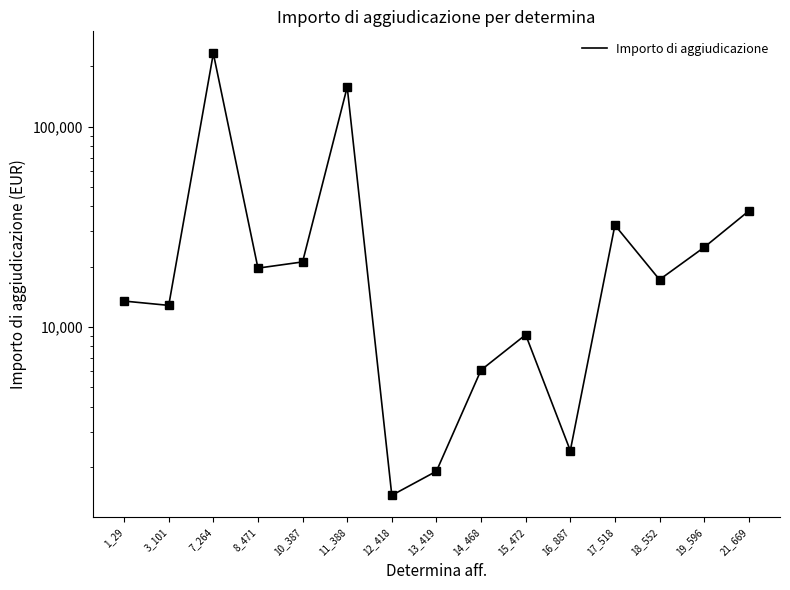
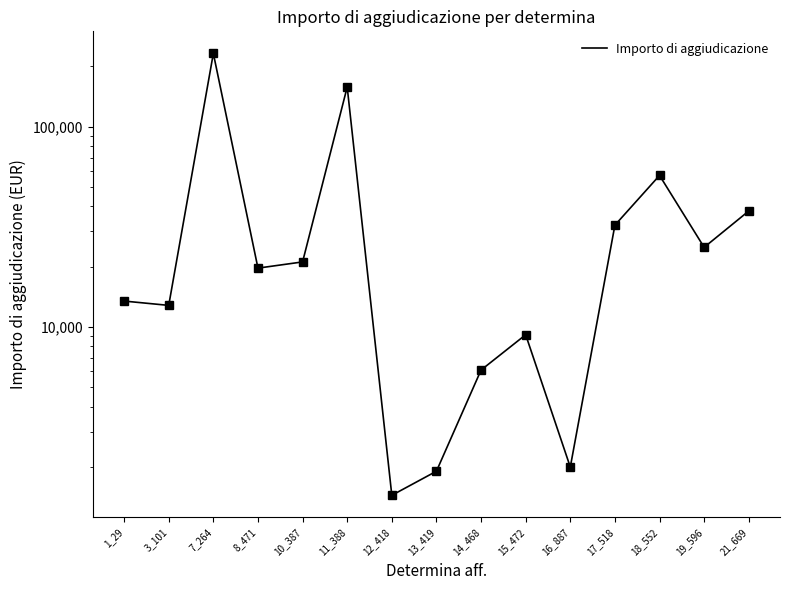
  {
    "1_29": "13,000",
    "3_101": "13,000",
    "7_264": "230,000",
    "8_471": "20,000",
    "10_387": "21,000",
    "11_388": "160,000",
    "12_418": "1,400",
    "13_419": "1,900",
    "14_468": "6,100",
    "15_472": "9,000",
-   "16_887": "2,400",
+   "16_887": "2,000",
    "17_518": "32,000",
-   "18_552": "17,000",
+   "18_552": "57,000",
    "19_596": "25,000",
    "21_669": "38,000"
  }
